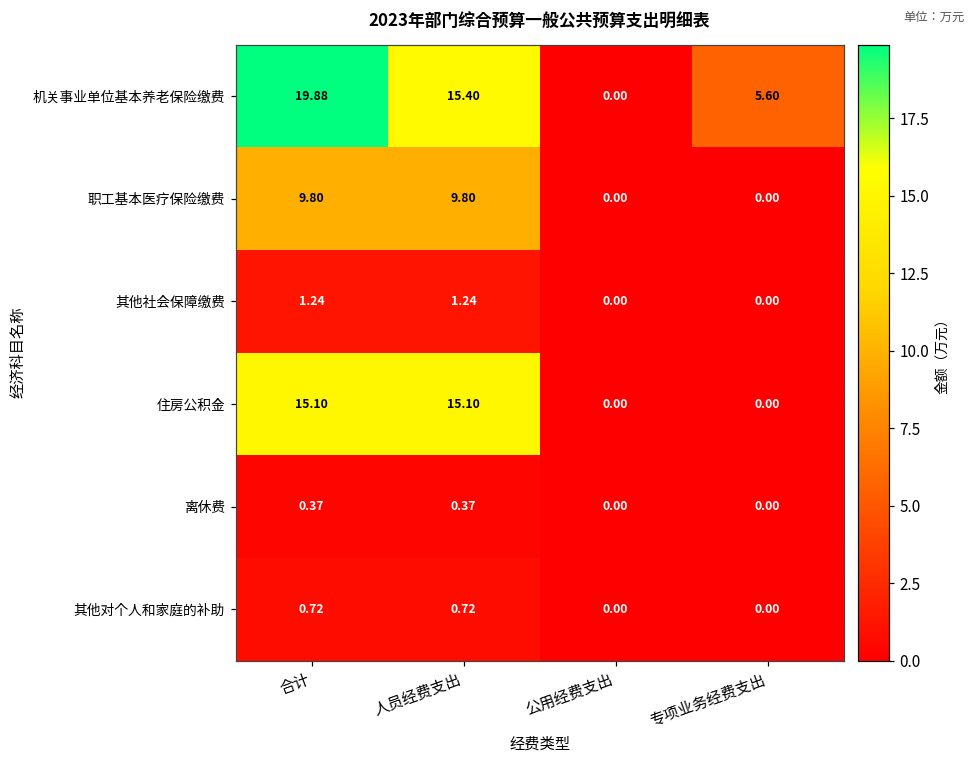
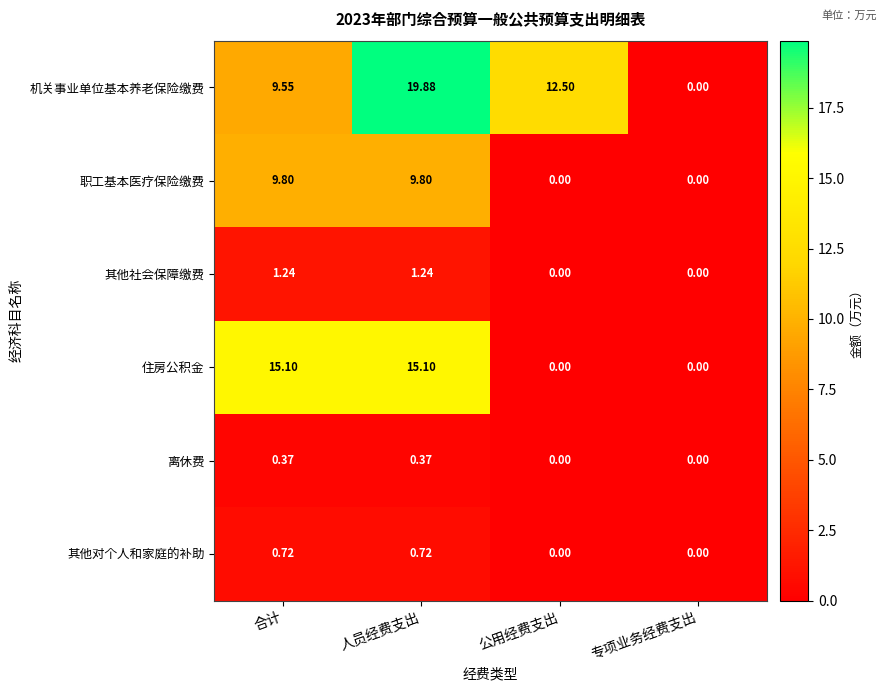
  {
    "机关事业单位基本养老保险缴费": {
-     "合计": 19.88,
-     "人员经费支出": 15.40,
-     "公用经费支出": 0.00,
-     "专项业务经费支出": 5.60
+     "合计": 9.55,
+     "人员经费支出": 19.88,
+     "公用经费支出": 12.50,
+     "专项业务经费支出": 0.00
    },
    "职工基本医疗保险缴费": {
      "合计": 9.80,
      "人员经费支出": 9.80,
      "公用经费支出": 0.00,
      "专项业务经费支出": 0.00
    },
    "其他社会保障缴费": {
      "合计": 1.24,
      "人员经费支出": 1.24,
      "公用经费支出": 0.00,
      "专项业务经费支出": 0.00
    },
    "住房公积金": {
      "合计": 15.10,
      "人员经费支出": 15.10,
      "公用经费支出": 0.00,
      "专项业务经费支出": 0.00
    },
    "离休费": {
      "合计": 0.37,
      "人员经费支出": 0.37,
      "公用经费支出": 0.00,
      "专项业务经费支出": 0.00
    },
    "其他对个人和家庭的补助": {
      "合计": 0.72,
      "人员经费支出": 0.72,
      "公用经费支出": 0.00,
      "专项业务经费支出": 0.00
    }
  }
